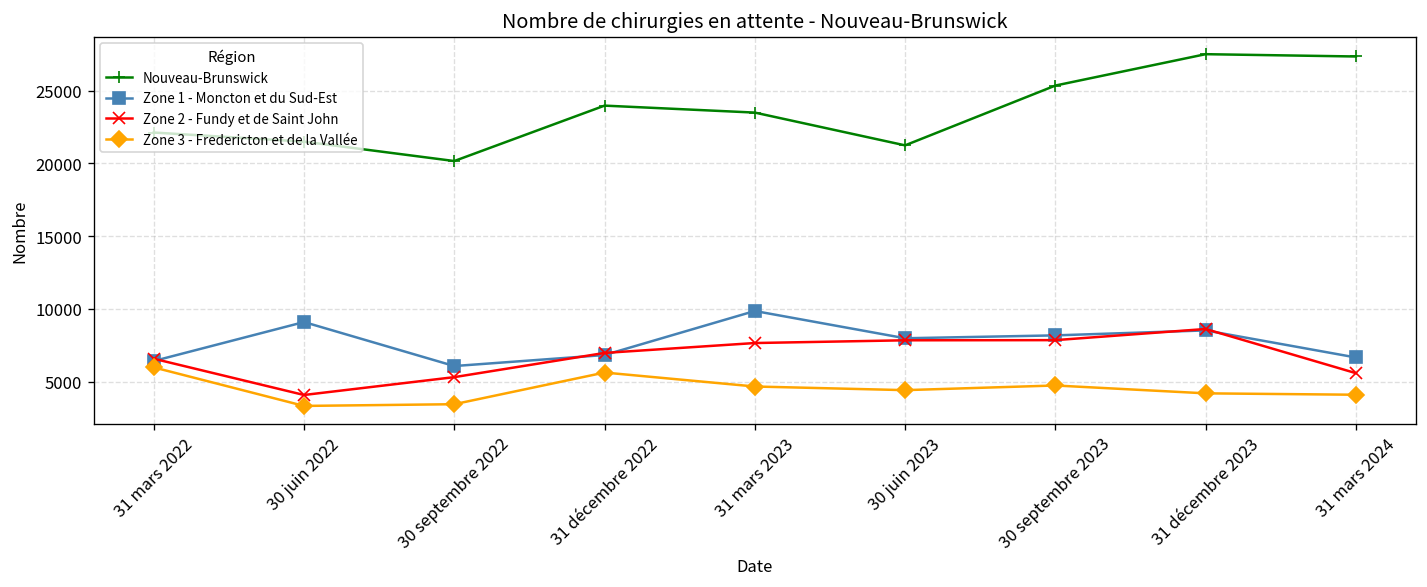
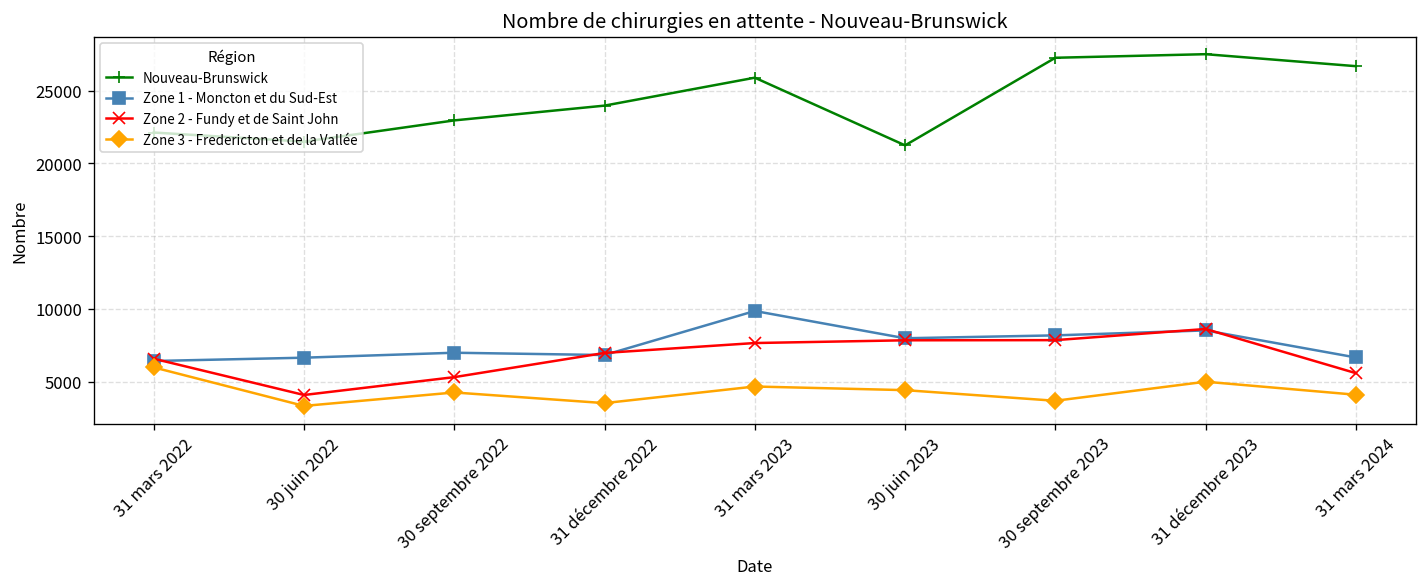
  {
    "Nouveau-Brunswick": {
-     "30 septembre 2022": 20200,
+     "30 septembre 2022": 23000,
      "31 décembre 2022": 24000,
-     "31 mars 2023": 23500,
+     "31 mars 2023": 25900,
      "30 juin 2023": 21200,
-     "30 septembre 2023": 25400,
+     "30 septembre 2023": 27300,
      "31 décembre 2023": 27500,
-     "31 mars 2024": 27300
+     "31 mars 2024": 26700
    },
    "Zone 1 - Moncton et du Sud-Est": {
-     "30 juin 2022": 9100,
-     "30 septembre 2022": 6100,
+     "30 juin 2022": 6600,
+     "30 septembre 2022": 7000,
      "31 mars 2023": 9900,
      "30 septembre 2023": 8200,
      "31 mars 2024": 6700
    },
    "Zone 2 - Fundy et de Saint John": {
      "30 juin 2022": 4100,
      "30 septembre 2022": 5300,
      "31 mars 2023": 7600,
      "30 septembre 2023": 7800,
      "31 mars 2024": 5600
    },
    "Zone 3 - Fredericton et de la Vallée": {
      "31 mars 2022": 6000,
      "30 juin 2022": 3300,
-     "30 septembre 2022": 3400,
-     "31 décembre 2022": 5600,
+     "30 septembre 2022": 4300,
+     "31 décembre 2022": 3500,
      "31 mars 2023": 4700,
      "30 juin 2023": 4400,
-     "30 septembre 2023": 4700,
-     "31 décembre 2023": 4200,
+     "30 septembre 2023": 3700,
+     "31 décembre 2023": 5000,
      "31 mars 2024": 4100
    }
  }
